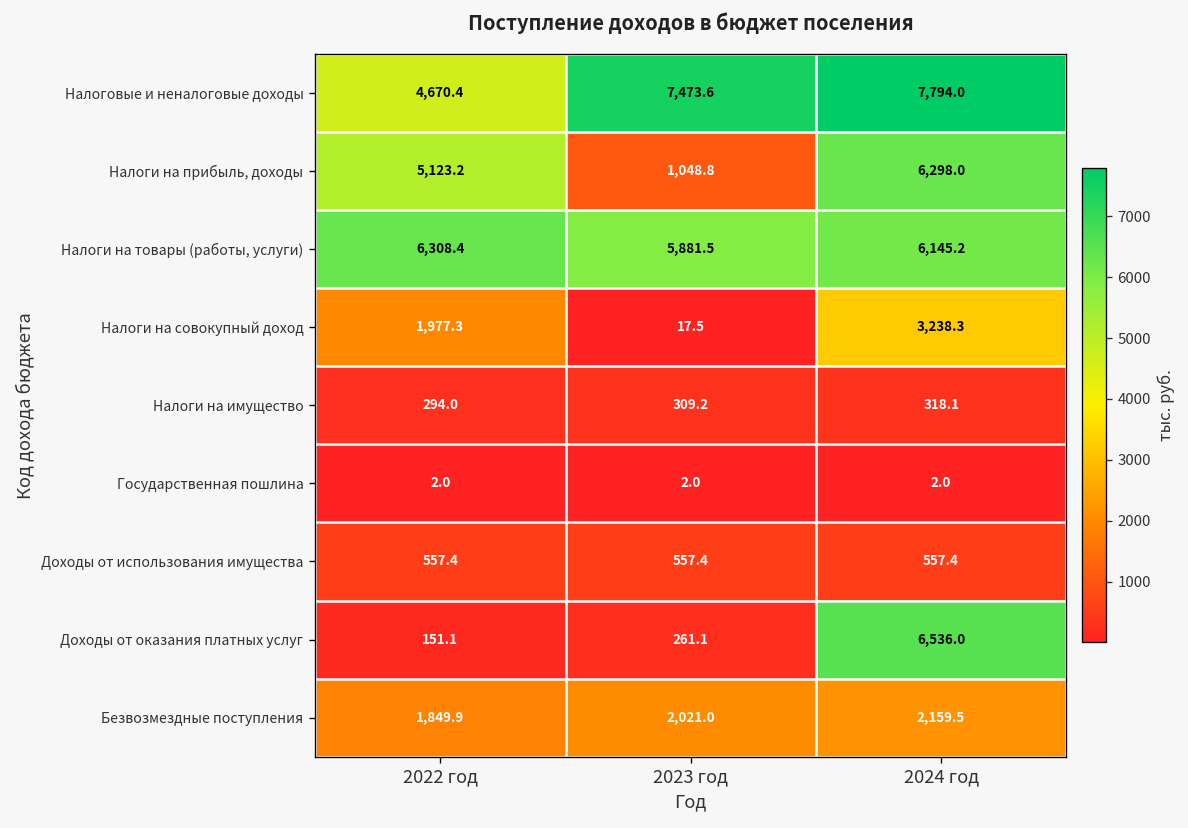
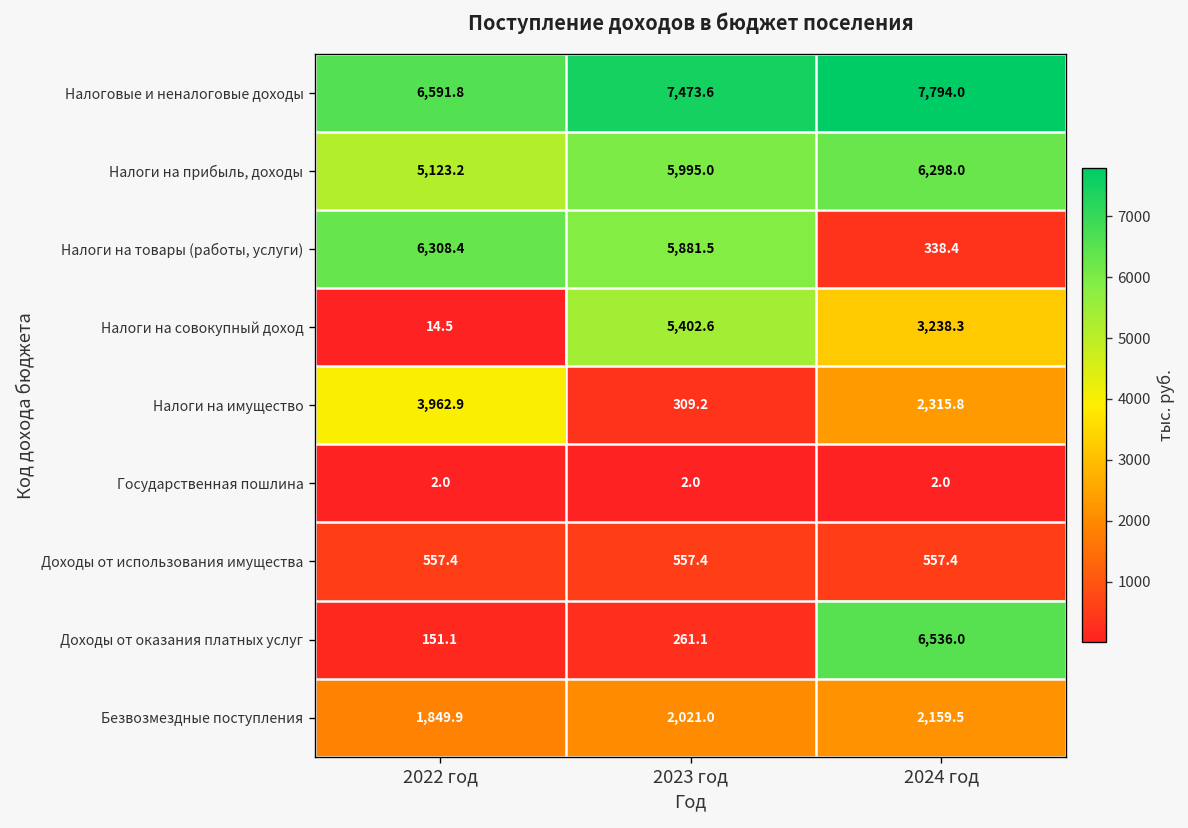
  {
    "Налоговые и неналоговые доходы": {
-     "2022 год": "4,670.4",
+     "2022 год": "6,591.8",
      "2023 год": "7,473.6",
      "2024 год": "7,794.0"
    },
    "Налоги на прибыль, доходы": {
      "2022 год": "5,123.2",
-     "2023 год": "1,048.8",
+     "2023 год": "5,995.0",
      "2024 год": "6,298.0"
    },
    "Налоги на товары (работы, услуги)": {
      "2022 год": "6,308.4",
      "2023 год": "5,881.5",
-     "2024 год": "6,145.2"
+     "2024 год": "338.4"
    },
    "Налоги на совокупный доход": {
-     "2022 год": "1,977.3",
-     "2023 год": "17.5",
+     "2022 год": "14.5",
+     "2023 год": "5,402.6",
      "2024 год": "3,238.3"
    },
    "Налоги на имущество": {
-     "2022 год": "294.0",
+     "2022 год": "3,962.9",
      "2023 год": "309.2",
-     "2024 год": "318.1"
+     "2024 год": "2,315.8"
    },
    "Государственная пошлина": {
      "2022 год": "2.0",
      "2023 год": "2.0",
      "2024 год": "2.0"
    },
    "Доходы от использования имущества": {
      "2022 год": "557.4",
      "2023 год": "557.4",
      "2024 год": "557.4"
    },
    "Доходы от оказания платных услуг": {
      "2022 год": "151.1",
      "2023 год": "261.1",
      "2024 год": "6,536.0"
    },
    "Безвозмездные поступления": {
      "2022 год": "1,849.9",
      "2023 год": "2,021.0",
      "2024 год": "2,159.5"
    }
  }
